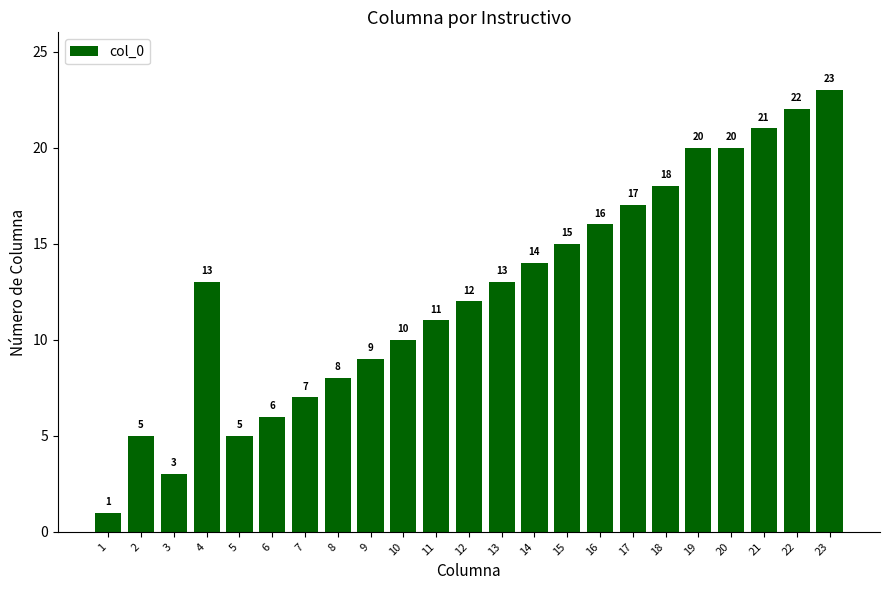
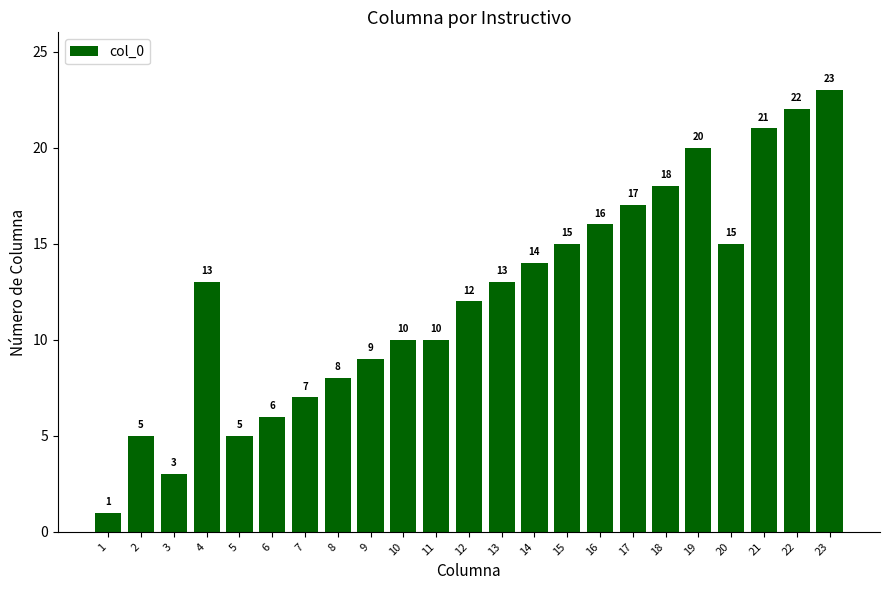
  {
    "1": 1,
    "2": 5,
    "3": 3,
    "4": 13,
    "5": 5,
    "6": 6,
    "7": 7,
    "8": 8,
    "9": 9,
    "10": 10,
-   "11": 11,
+   "11": 10,
    "12": 12,
    "13": 13,
    "14": 14,
    "15": 15,
    "16": 16,
    "17": 17,
    "18": 18,
    "19": 20,
-   "20": 20,
+   "20": 15,
    "21": 21,
    "22": 22,
    "23": 23
  }
